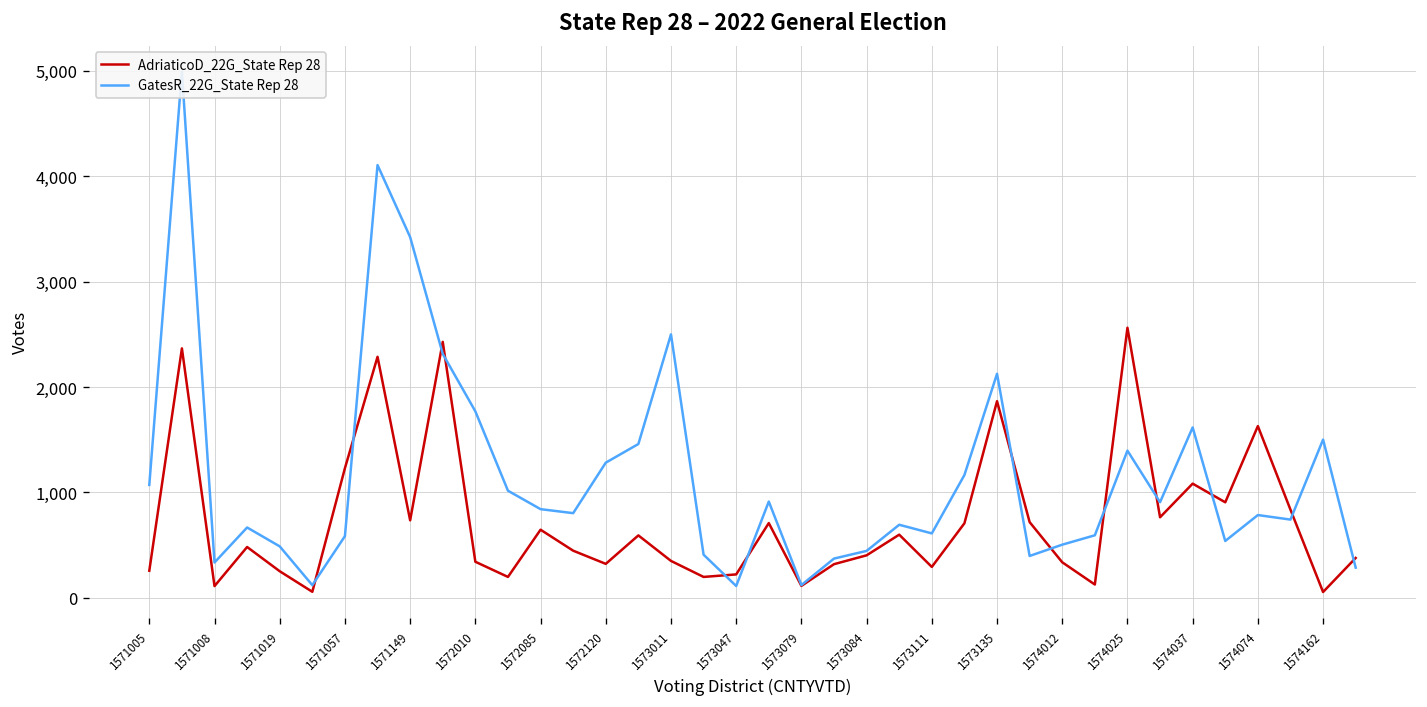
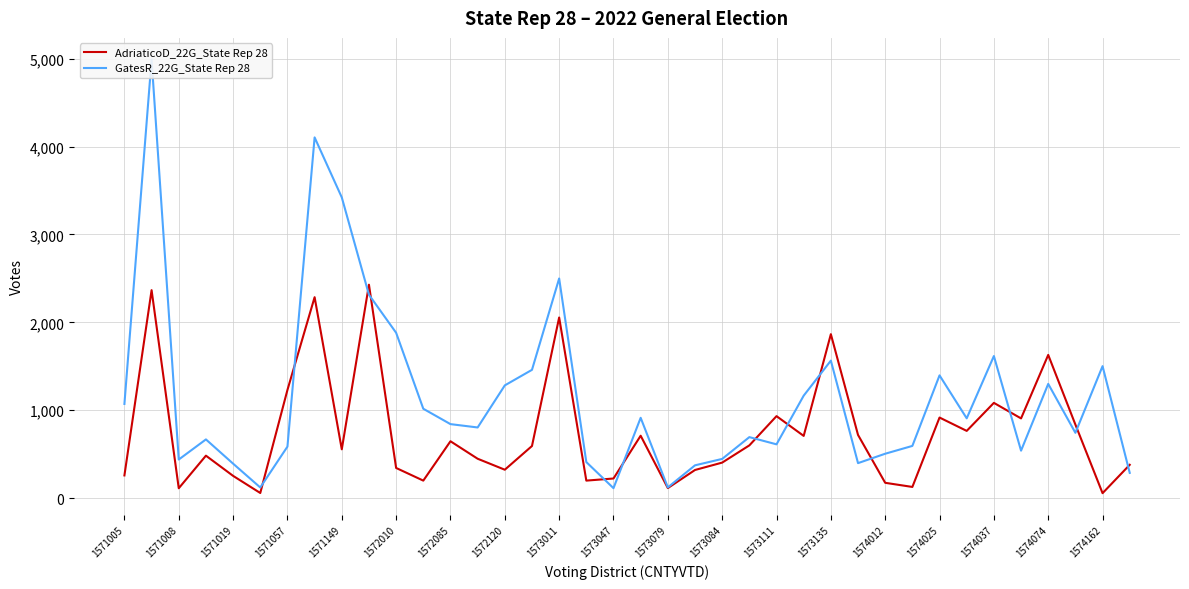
  {
    "AdriaticoD_22G_State Rep 28": {
      "1571005": "300",
      "1571008": "100",
      "1571019": "300",
      "1571057": "1,200",
-     "1571149": "700",
+     "1571149": "600",
      "1572010": "300",
      "1572085": "600",
      "1572120": "300",
-     "1573011": "400",
+     "1573011": "2,100",
      "1573047": "200",
      "1573084": "400",
-     "1573111": "300",
+     "1573111": "900",
      "1573135": "1,900",
-     "1574012": "300",
-     "1574025": "2,600",
+     "1574012": "200",
+     "1574025": "900",
      "1574037": "1,100",
      "1574074": "1,600",
      "1574162": "100"
    },
    "GatesR_22G_State Rep 28": {
      "1571005": "1,100",
-     "1571008": "300",
-     "1571019": "500",
+     "1571008": "400",
+     "1571019": "400",
      "1571057": "600",
      "1571149": "3,400",
-     "1572010": "1,800",
+     "1572010": "1,900",
      "1572085": "800",
      "1572120": "1,300",
      "1573011": "2,500",
      "1573047": "100",
      "1573084": "400",
      "1573111": "600",
-     "1573135": "2,100",
+     "1573135": "1,600",
      "1574012": "500",
      "1574025": "1,400",
      "1574037": "1,600",
-     "1574074": "800",
+     "1574074": "1,300",
      "1574162": "1,500"
    }
  }
